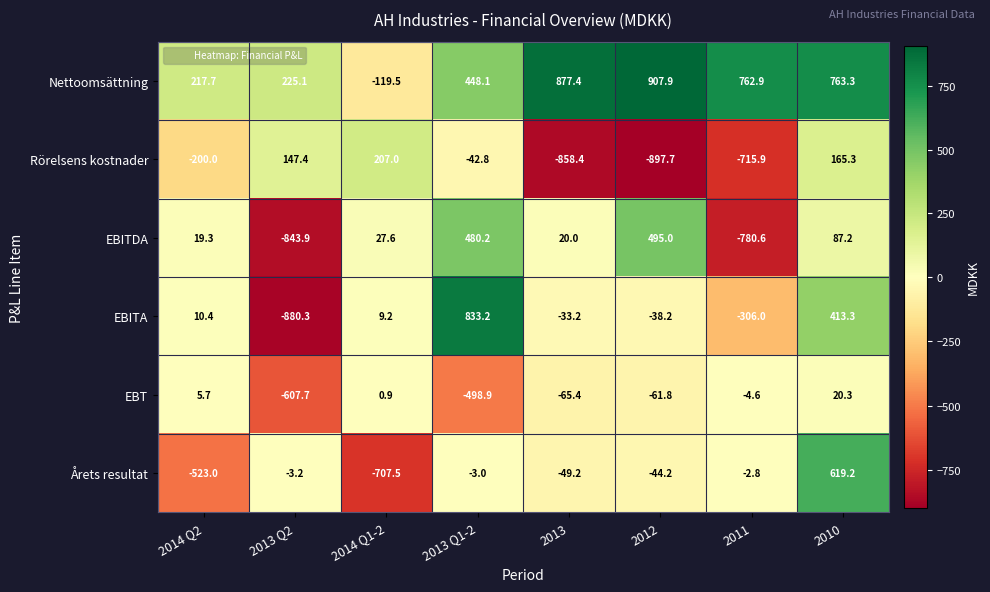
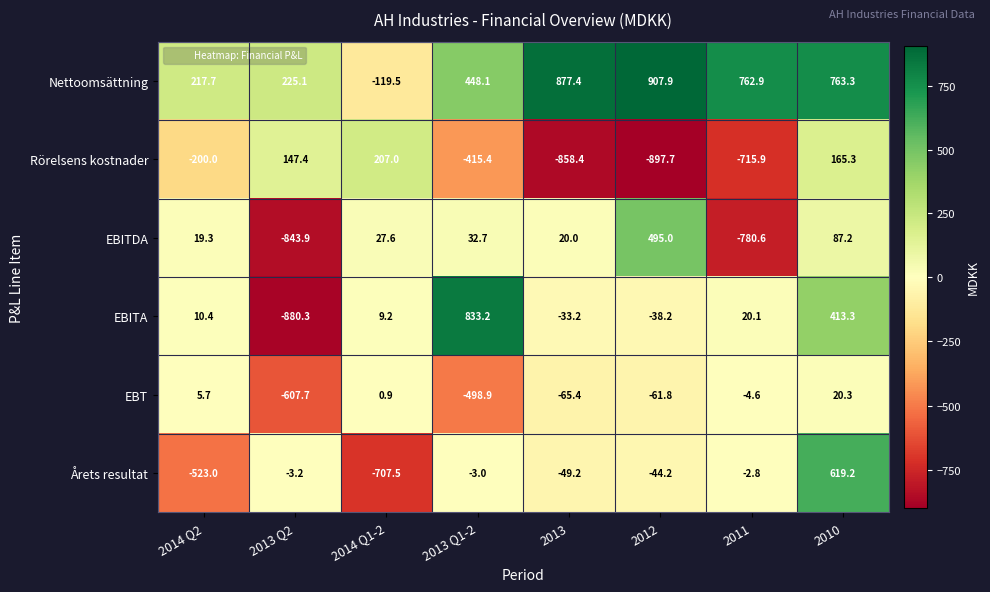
  {
    "Nettoomsättning": {
      "2014 Q2": 217.7,
      "2013 Q2": 225.1,
      "2014 Q1-2": -119.5,
      "2013 Q1-2": 448.1,
      "2013": 877.4,
      "2012": 907.9,
      "2011": 762.9,
      "2010": 763.3
    },
    "Rörelsens kostnader": {
      "2014 Q2": -200.0,
      "2013 Q2": 147.4,
      "2014 Q1-2": 207.0,
-     "2013 Q1-2": -42.8,
+     "2013 Q1-2": -415.4,
      "2013": -858.4,
      "2012": -897.7,
      "2011": -715.9,
      "2010": 165.3
    },
    "EBITDA": {
      "2014 Q2": 19.3,
      "2013 Q2": -843.9,
      "2014 Q1-2": 27.6,
-     "2013 Q1-2": 480.2,
+     "2013 Q1-2": 32.7,
      "2013": 20.0,
      "2012": 495.0,
      "2011": -780.6,
      "2010": 87.2
    },
    "EBITA": {
      "2014 Q2": 10.4,
      "2013 Q2": -880.3,
      "2014 Q1-2": 9.2,
      "2013 Q1-2": 833.2,
      "2013": -33.2,
      "2012": -38.2,
-     "2011": -306.0,
+     "2011": 20.1,
      "2010": 413.3
    },
    "EBT": {
      "2014 Q2": 5.7,
      "2013 Q2": -607.7,
      "2014 Q1-2": 0.9,
      "2013 Q1-2": -498.9,
      "2013": -65.4,
      "2012": -61.8,
      "2011": -4.6,
      "2010": 20.3
    },
    "Årets resultat": {
      "2014 Q2": -523.0,
      "2013 Q2": -3.2,
      "2014 Q1-2": -707.5,
      "2013 Q1-2": -3.0,
      "2013": -49.2,
      "2012": -44.2,
      "2011": -2.8,
      "2010": 619.2
    }
  }
